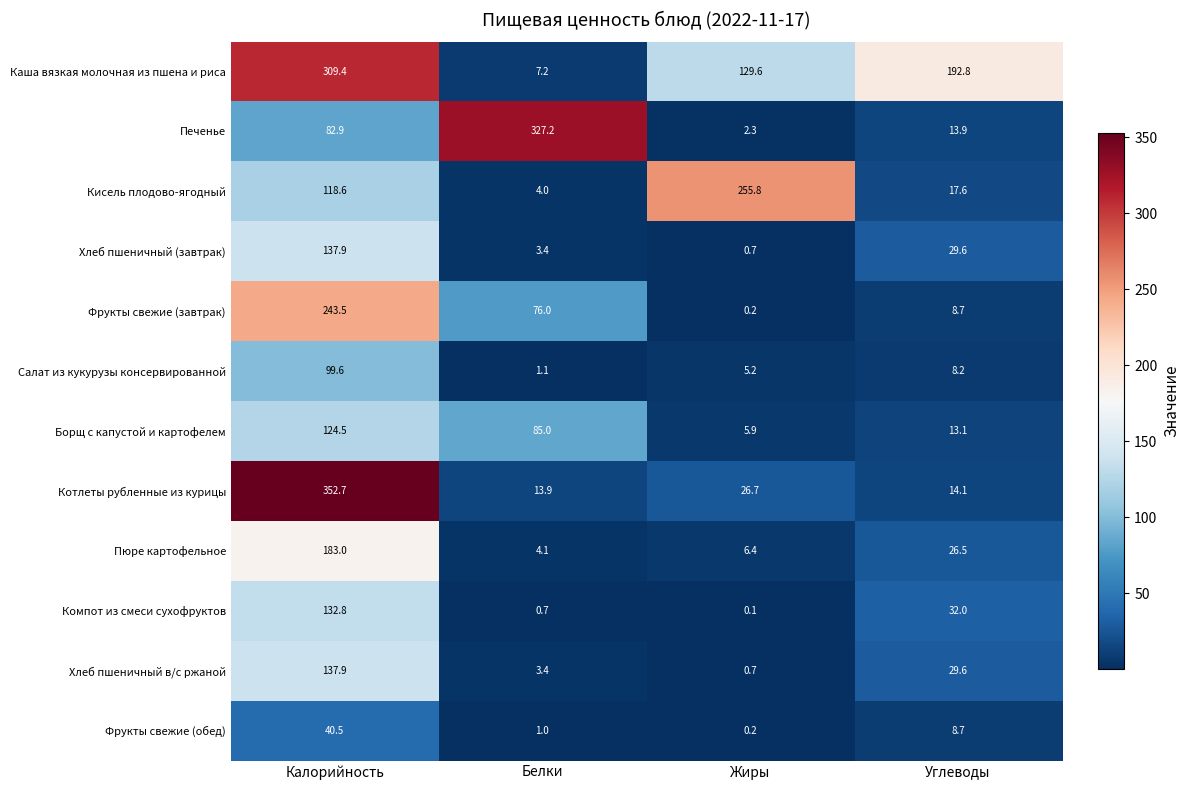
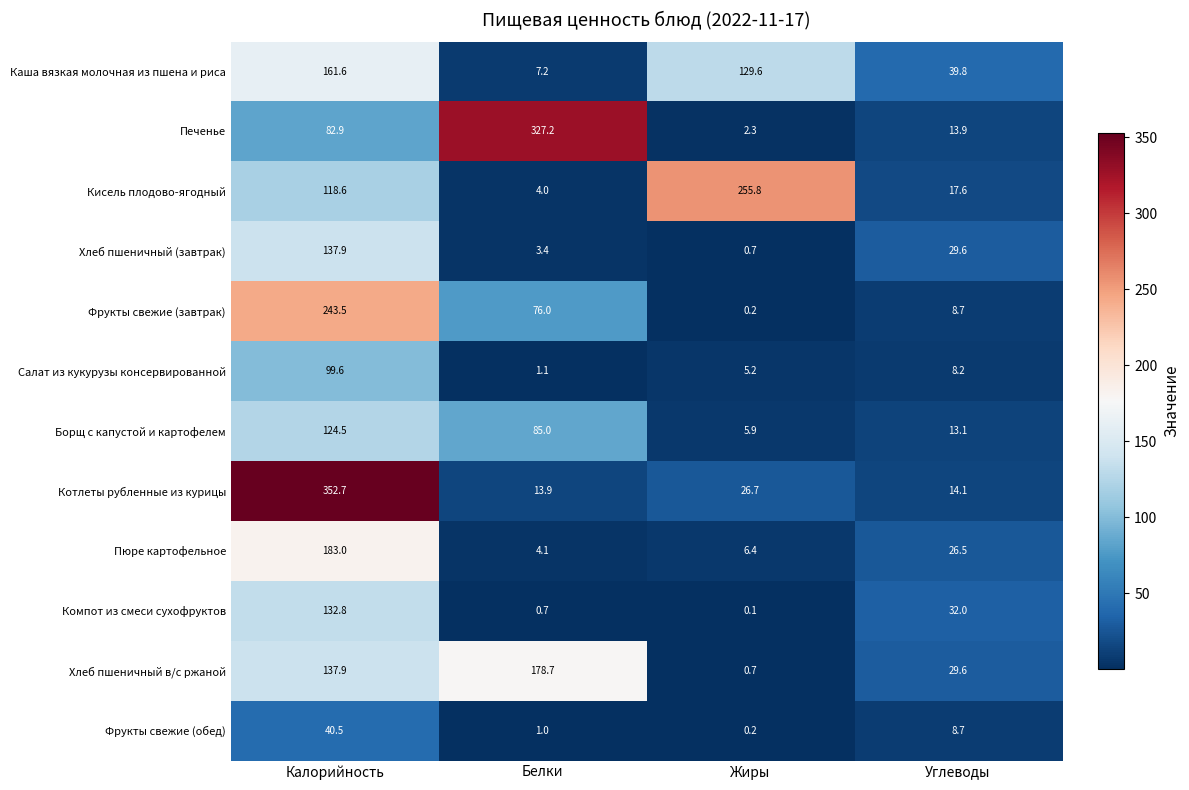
  {
    "Каша вязкая молочная из пшена и риса": {
-     "Калорийность": 309.4,
+     "Калорийность": 161.6,
      "Белки": 7.2,
      "Жиры": 129.6,
-     "Углеводы": 192.8
+     "Углеводы": 39.8
    },
    "Печенье": {
      "Калорийность": 82.9,
      "Белки": 327.2,
      "Жиры": 2.3,
      "Углеводы": 13.9
    },
    "Кисель плодово-ягодный": {
      "Калорийность": 118.6,
      "Белки": 4.0,
      "Жиры": 255.8,
      "Углеводы": 17.6
    },
    "Хлеб пшеничный (завтрак)": {
      "Калорийность": 137.9,
      "Белки": 3.4,
      "Жиры": 0.7,
      "Углеводы": 29.6
    },
    "Фрукты свежие (завтрак)": {
      "Калорийность": 243.5,
      "Белки": 76.0,
      "Жиры": 0.2,
      "Углеводы": 8.7
    },
    "Салат из кукурузы консервированной": {
      "Калорийность": 99.6,
      "Белки": 1.1,
      "Жиры": 5.2,
      "Углеводы": 8.2
    },
    "Борщ с капустой и картофелем": {
      "Калорийность": 124.5,
      "Белки": 85.0,
      "Жиры": 5.9,
      "Углеводы": 13.1
    },
    "Котлеты рубленные из курицы": {
      "Калорийность": 352.7,
      "Белки": 13.9,
      "Жиры": 26.7,
      "Углеводы": 14.1
    },
    "Пюре картофельное": {
      "Калорийность": 183.0,
      "Белки": 4.1,
      "Жиры": 6.4,
      "Углеводы": 26.5
    },
    "Компот из смеси сухофруктов": {
      "Калорийность": 132.8,
      "Белки": 0.7,
      "Жиры": 0.1,
      "Углеводы": 32.0
    },
    "Хлеб пшеничный в/с ржаной": {
      "Калорийность": 137.9,
-     "Белки": 3.4,
+     "Белки": 178.7,
      "Жиры": 0.7,
      "Углеводы": 29.6
    },
    "Фрукты свежие (обед)": {
      "Калорийность": 40.5,
      "Белки": 1.0,
      "Жиры": 0.2,
      "Углеводы": 8.7
    }
  }
